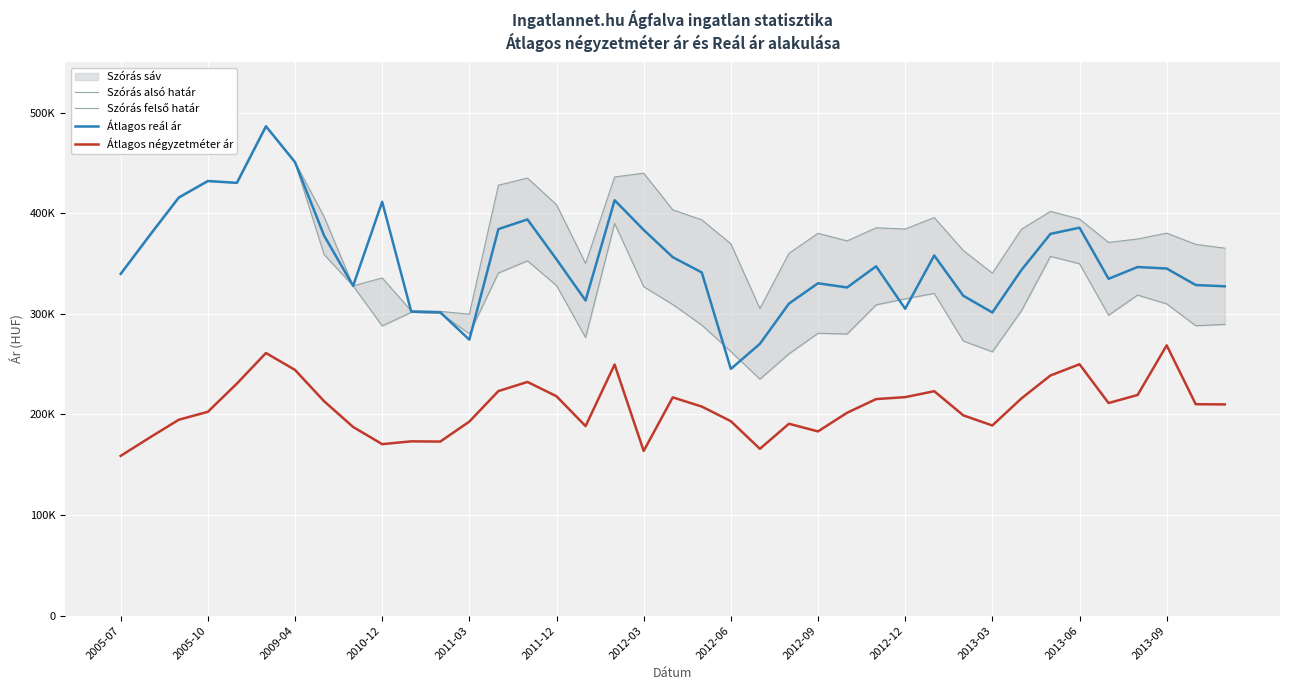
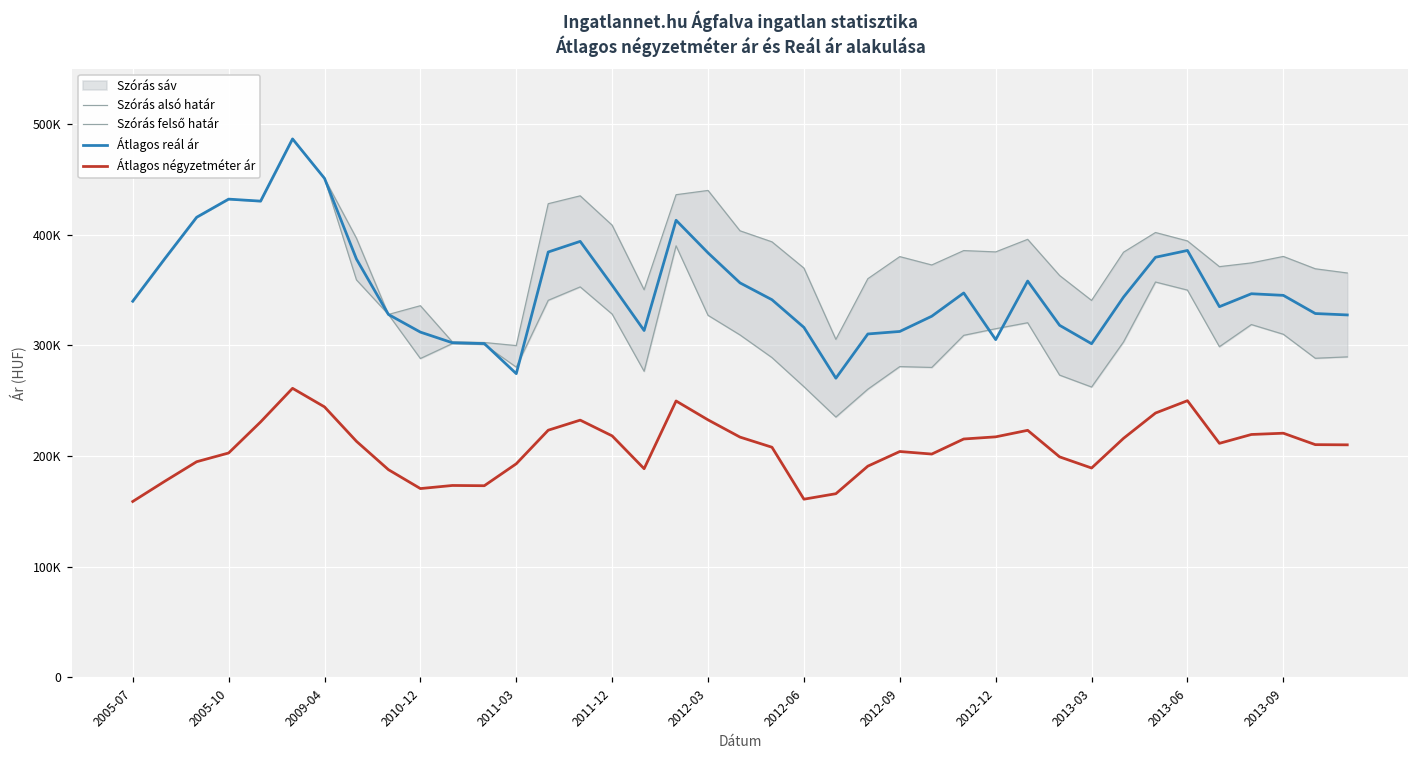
  {
    "Átlagos reál ár": {
-     "2010-12": 411000,
+     "2010-12": 312000,
      "2011-03": 274000,
      "2011-12": 354000,
      "2012-03": 384000,
-     "2012-06": 245000,
-     "2012-09": 330000,
+     "2012-06": 316000,
+     "2012-09": 313000,
      "2012-12": 305000,
      "2013-03": 301000,
      "2013-06": 386000,
      "2013-09": 345000
    },
    "Átlagos négyzetméter ár": {
      "2005-07": 159000,
      "2005-10": 203000,
      "2009-04": 244000,
      "2010-12": 171000,
      "2011-03": 193000,
      "2011-12": 218000,
-     "2012-03": 164000,
-     "2012-06": 193000,
-     "2012-09": 183000,
+     "2012-03": 233000,
+     "2012-06": 161000,
+     "2012-09": 204000,
      "2012-12": 217000,
      "2013-03": 189000,
      "2013-06": 250000,
-     "2013-09": 269000
+     "2013-09": 221000
    }
  }
